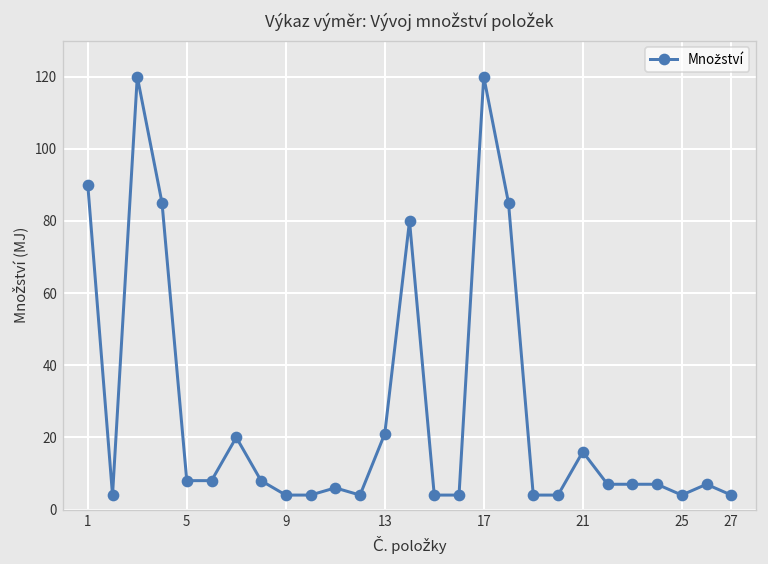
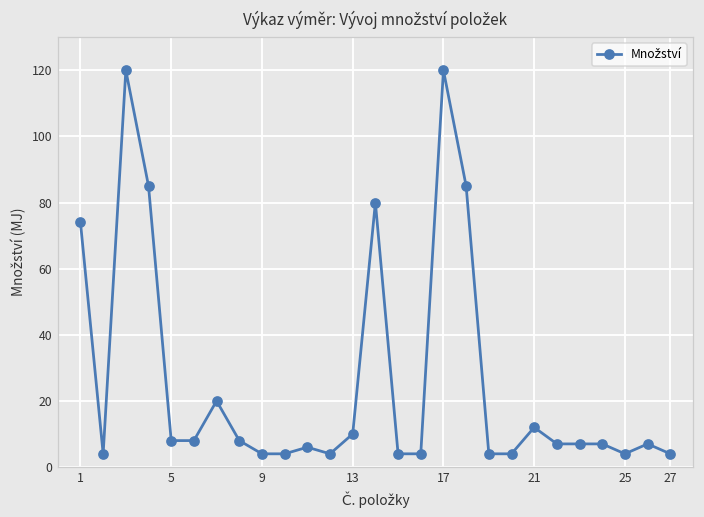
  {
-   "1": 90,
+   "1": 74,
    "5": 8,
    "9": 4,
-   "13": 21,
+   "13": 10,
    "17": 120,
-   "21": 16,
+   "21": 12,
    "25": 4,
    "27": 4
  }
